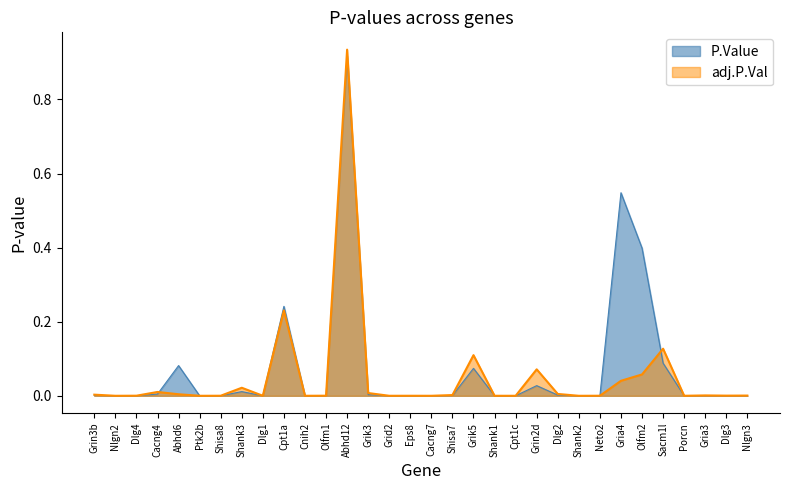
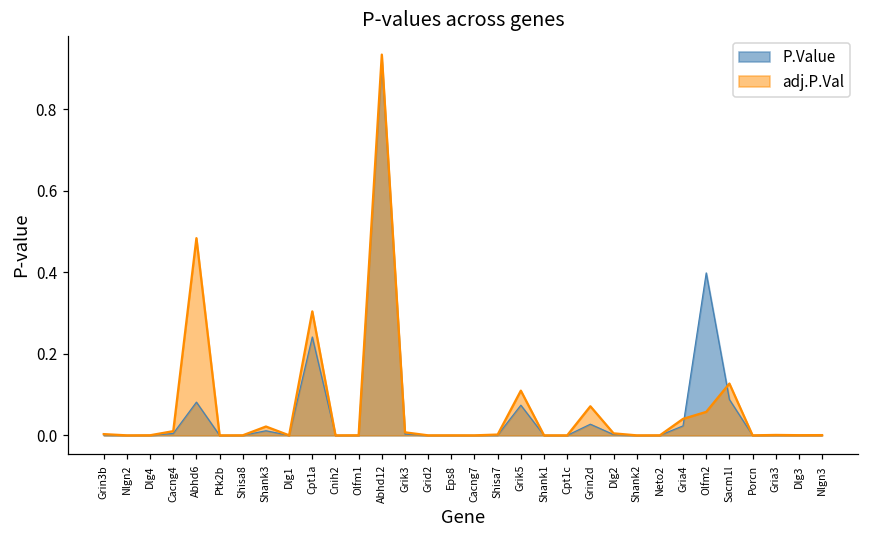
  {
    "P.Value": {
      "Abhd6": 0.08,
      "Shank3": 0.01,
      "Cpt1a": 0.24,
      "Abhd12": 0.92,
      "Grik5": 0.07,
      "Grin2d": 0.03,
-     "Gria4": 0.55,
+     "Gria4": 0.02,
      "Olfm2": 0.40,
      "Sacm1l": 0.09
    },
    "adj.P.Val": {
-     "Abhd6": 0.00,
+     "Abhd6": 0.48,
      "Shank3": 0.02,
-     "Cpt1a": 0.23,
+     "Cpt1a": 0.30,
      "Abhd12": 0.93,
      "Grik5": 0.11,
      "Grin2d": 0.07,
      "Gria4": 0.04,
      "Olfm2": 0.06,
      "Sacm1l": 0.13
    }
  }
